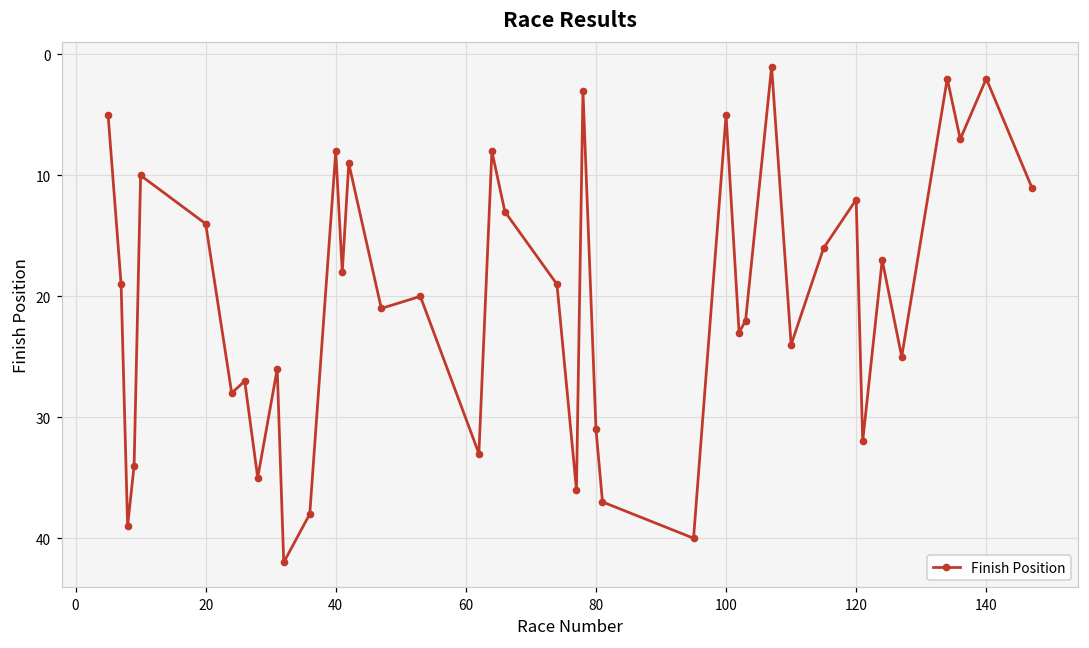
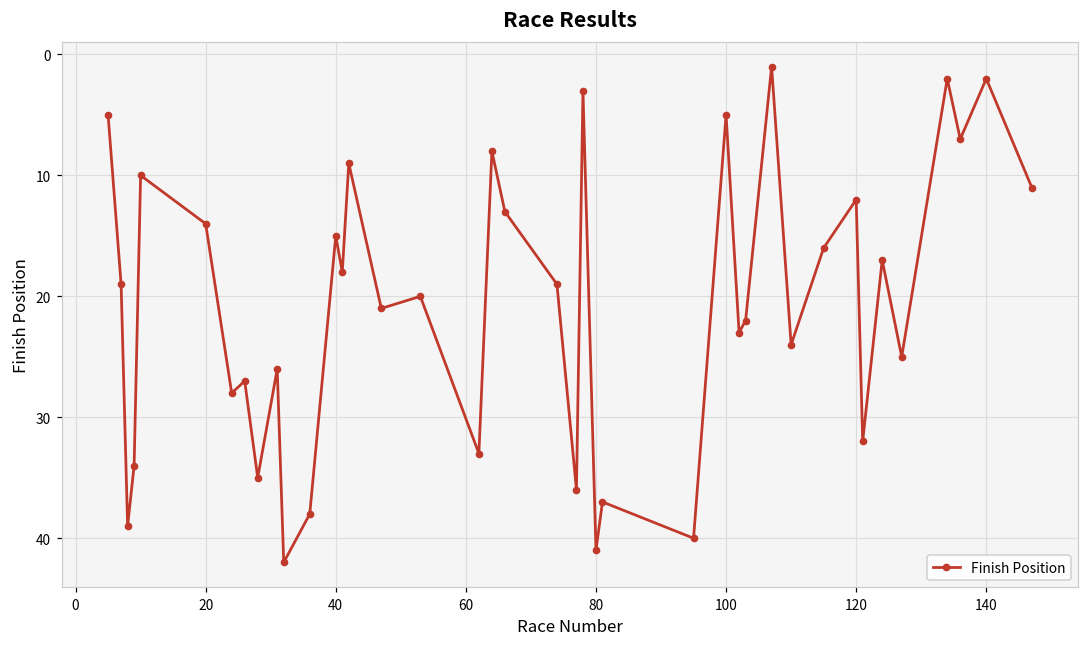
  {
    "20": 14,
-   "40": 8,
-   "80": 31,
+   "40": 15,
+   "80": 41,
    "100": 5,
    "120": 12,
    "140": 2
  }
